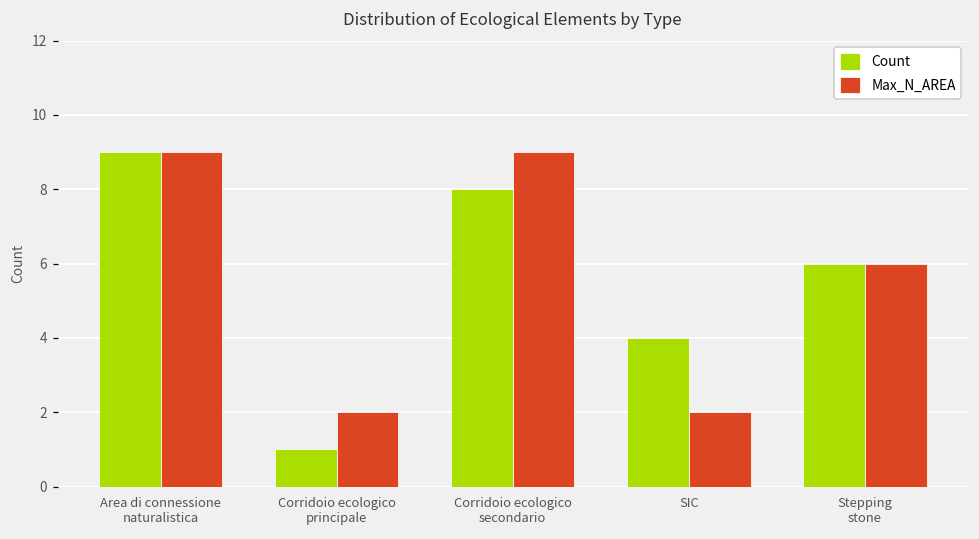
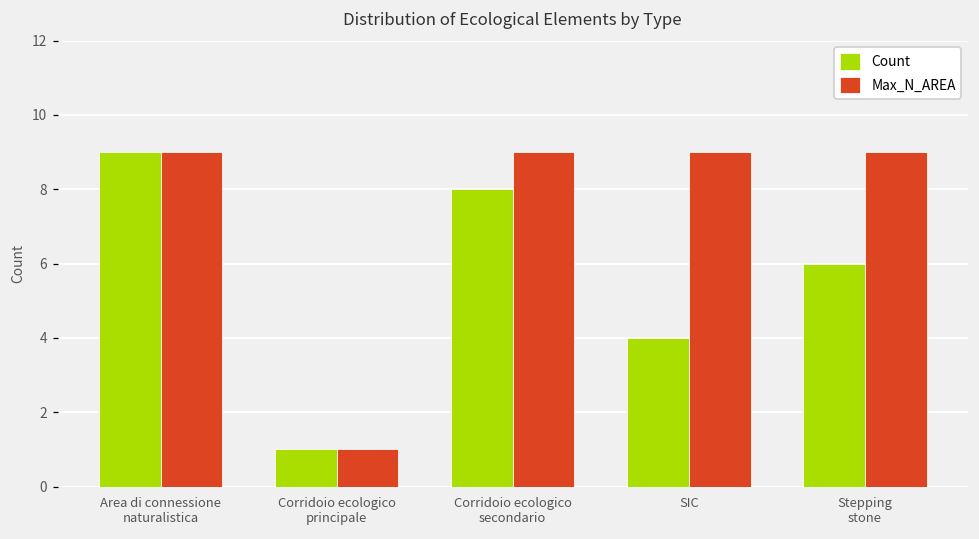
  {
    "Count": {
      "Area di connessione naturalistica": 9,
      "Corridoio ecologico principale": 1,
      "Corridoio ecologico secondario": 8,
      "SIC": 4,
      "Stepping stone": 6
    },
    "Max_N_AREA": {
      "Area di connessione naturalistica": 9,
-     "Corridoio ecologico principale": 2,
+     "Corridoio ecologico principale": 1,
      "Corridoio ecologico secondario": 9,
-     "SIC": 2,
-     "Stepping stone": 6
+     "SIC": 9,
+     "Stepping stone": 9
    }
  }
